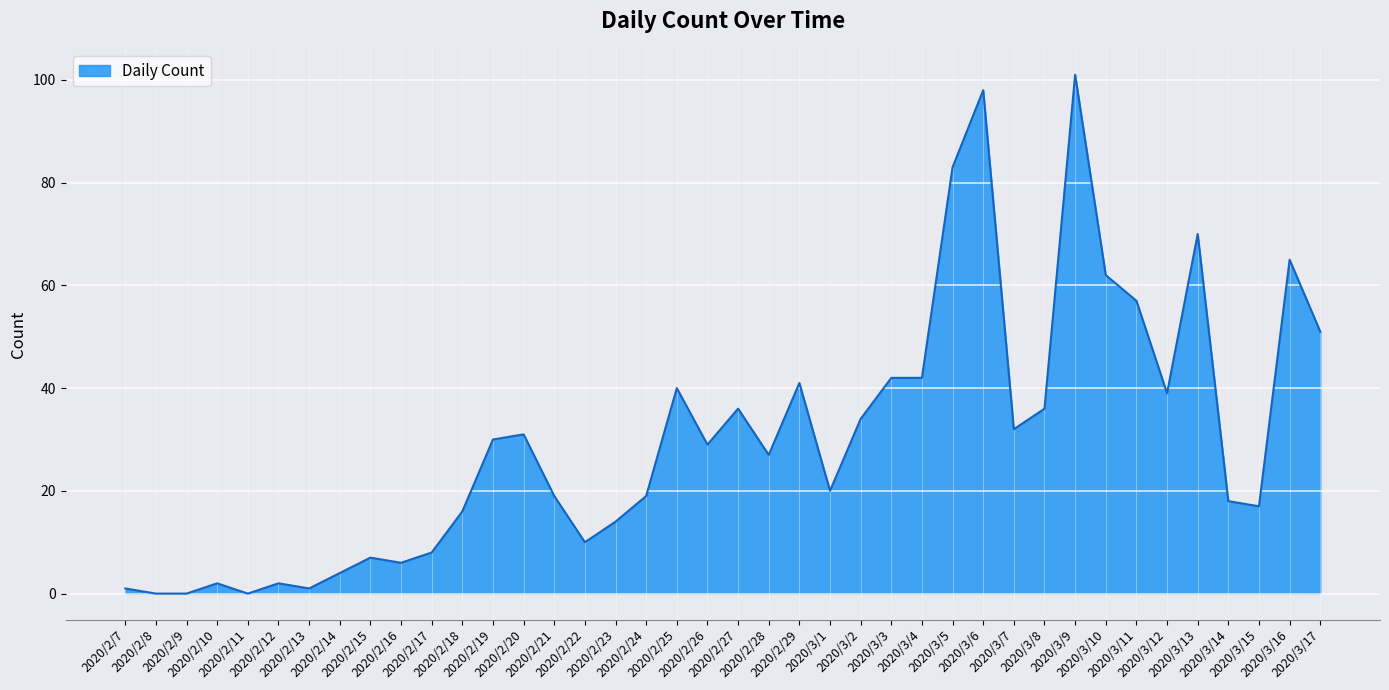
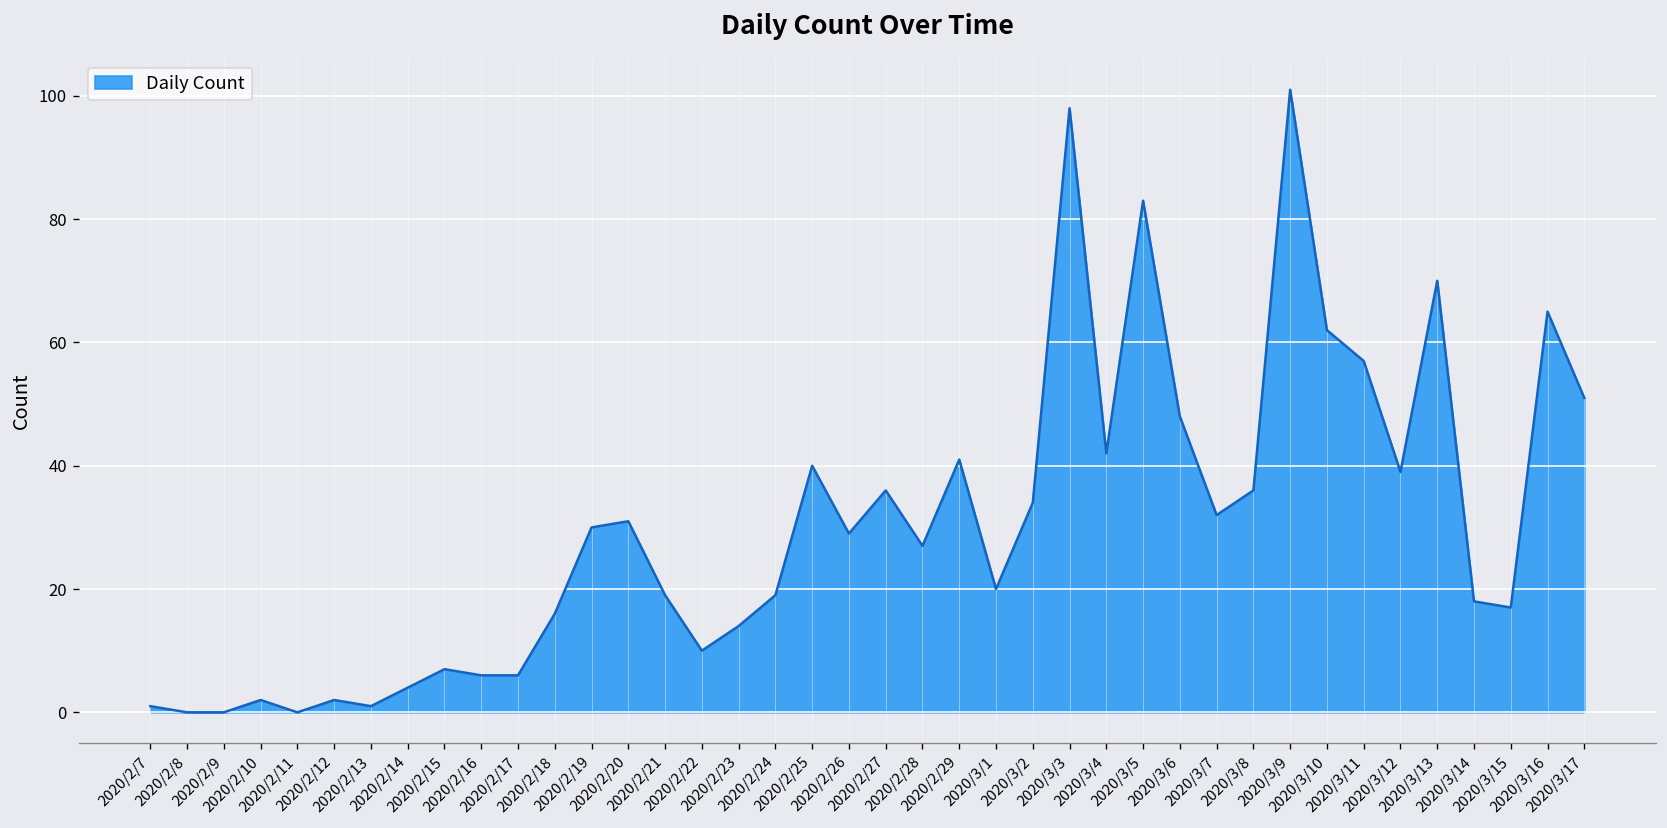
  {
    "2020/2/7": 1,
    "2020/2/8": 0,
    "2020/2/9": 0,
    "2020/2/10": 2,
    "2020/2/11": 0,
    "2020/2/12": 2,
    "2020/2/13": 1,
    "2020/2/14": 4,
    "2020/2/15": 7,
    "2020/2/16": 6,
-   "2020/2/17": 8,
+   "2020/2/17": 6,
    "2020/2/18": 16,
    "2020/2/19": 30,
    "2020/2/20": 31,
    "2020/2/21": 19,
    "2020/2/22": 10,
    "2020/2/23": 14,
    "2020/2/24": 19,
    "2020/2/25": 40,
    "2020/2/26": 29,
    "2020/2/27": 36,
    "2020/2/28": 27,
    "2020/2/29": 41,
    "2020/3/1": 20,
    "2020/3/2": 34,
-   "2020/3/3": 42,
+   "2020/3/3": 98,
    "2020/3/4": 42,
    "2020/3/5": 83,
-   "2020/3/6": 98,
+   "2020/3/6": 48,
    "2020/3/7": 32,
    "2020/3/8": 36,
    "2020/3/9": 101,
    "2020/3/10": 62,
    "2020/3/11": 57,
    "2020/3/12": 39,
    "2020/3/13": 70,
    "2020/3/14": 18,
    "2020/3/15": 17,
    "2020/3/16": 65,
    "2020/3/17": 51
  }
